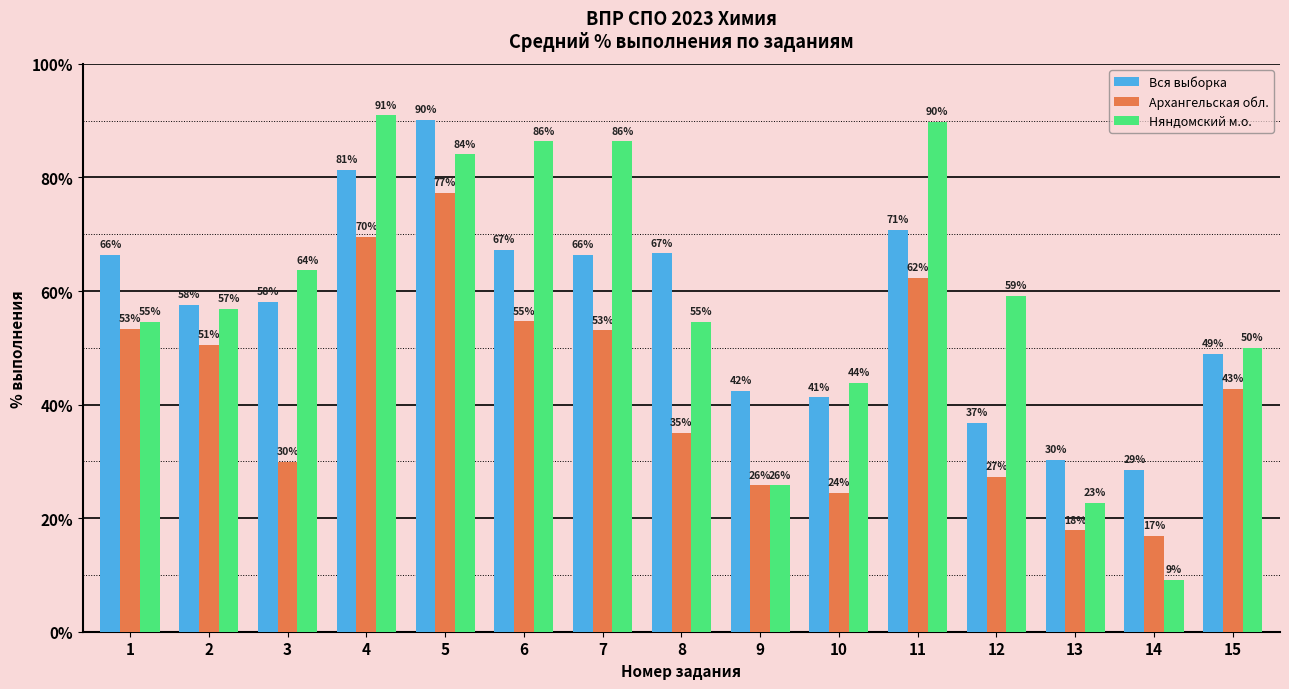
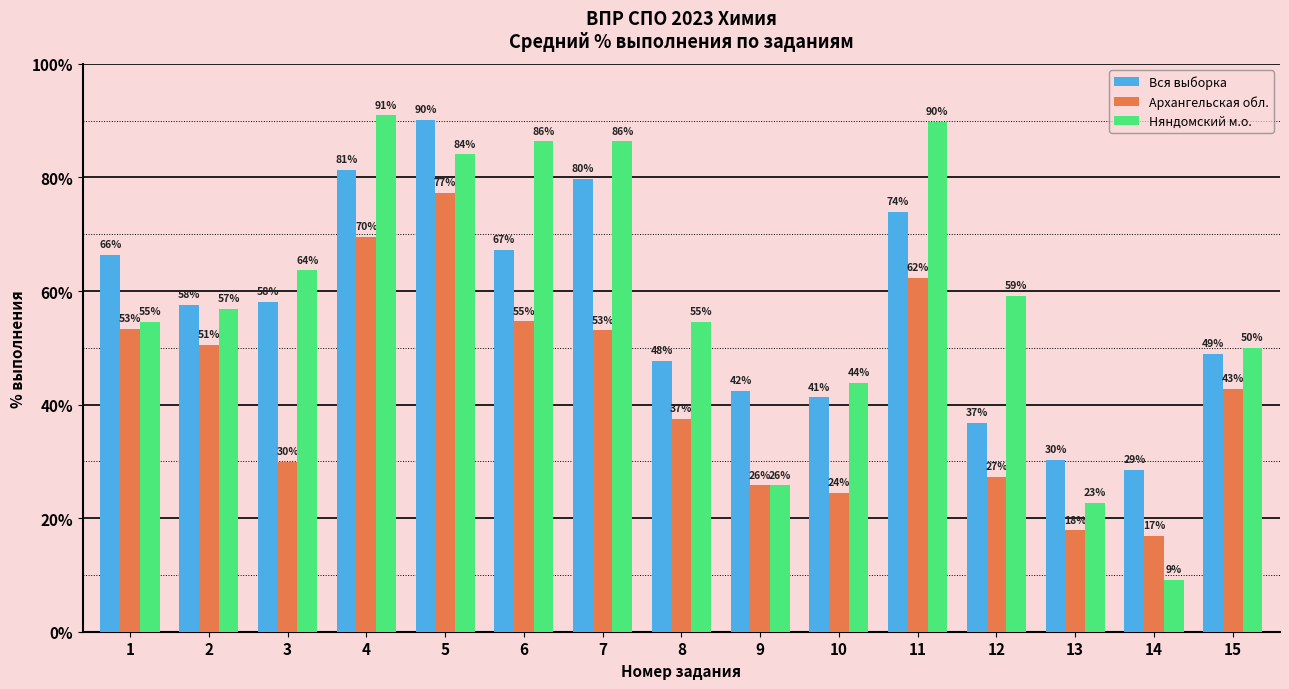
  {
    "Вся выборка": {
      "1": "66%",
      "2": "58%",
      "3": "58%",
      "4": "81%",
      "5": "90%",
      "6": "67%",
-     "7": "66%",
-     "8": "67%",
+     "7": "80%",
+     "8": "48%",
      "9": "42%",
      "10": "41%",
-     "11": "71%",
+     "11": "74%",
      "12": "37%",
      "13": "30%",
      "14": "29%",
      "15": "49%"
    },
    "Архангельская обл.": {
      "1": "53%",
      "2": "51%",
      "3": "30%",
      "4": "70%",
      "5": "77%",
      "6": "55%",
      "7": "53%",
-     "8": "35%",
+     "8": "37%",
      "9": "26%",
      "10": "24%",
      "11": "62%",
      "12": "27%",
      "13": "18%",
      "14": "17%",
      "15": "43%"
    },
    "Няндомский м.о.": {
      "1": "55%",
      "2": "57%",
      "3": "64%",
      "4": "91%",
      "5": "84%",
      "6": "86%",
      "7": "86%",
      "8": "55%",
      "9": "26%",
      "10": "44%",
      "11": "90%",
      "12": "59%",
      "13": "23%",
      "14": "9%",
      "15": "50%"
    }
  }
